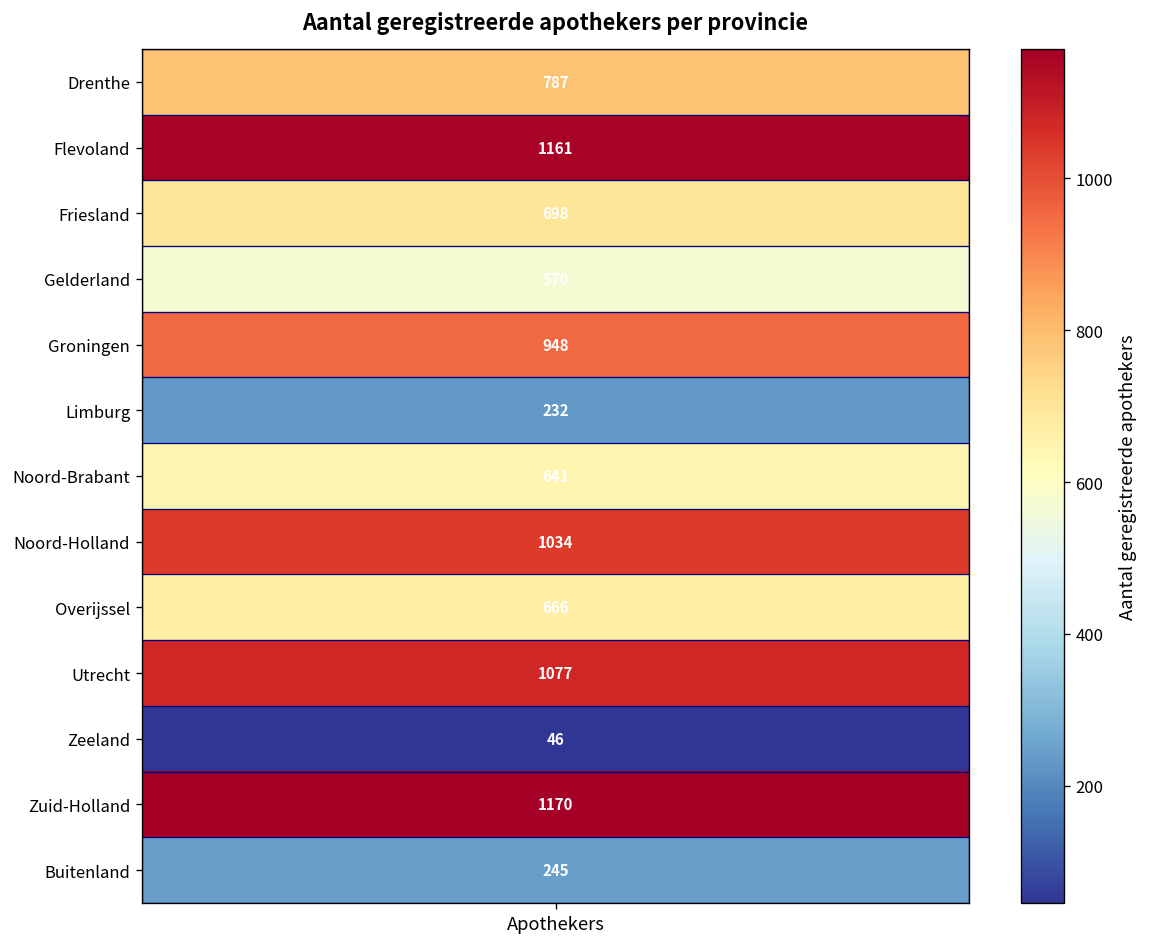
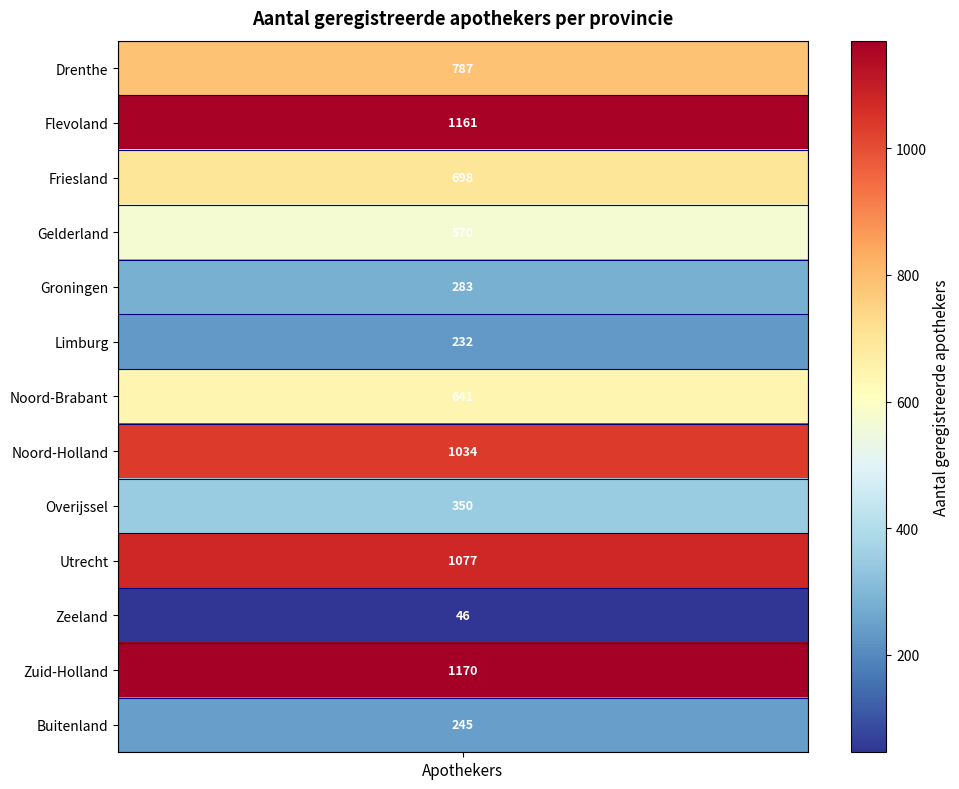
  {
    "Drenthe": {
      "Apothekers": 787
    },
    "Flevoland": {
      "Apothekers": 1161
    },
    "Friesland": {
      "Apothekers": 698
    },
    "Groningen": {
-     "Apothekers": 948
+     "Apothekers": 283
    },
    "Limburg": {
      "Apothekers": 232
    },
    "Noord-Brabant": {
      "Apothekers": 641
    },
    "Noord-Holland": {
      "Apothekers": 1034
    },
    "Overijssel": {
-     "Apothekers": 666
+     "Apothekers": 350
    },
    "Utrecht": {
      "Apothekers": 1077
    },
    "Zeeland": {
      "Apothekers": 46
    },
    "Zuid-Holland": {
      "Apothekers": 1170
    },
    "Buitenland": {
      "Apothekers": 245
    }
  }
